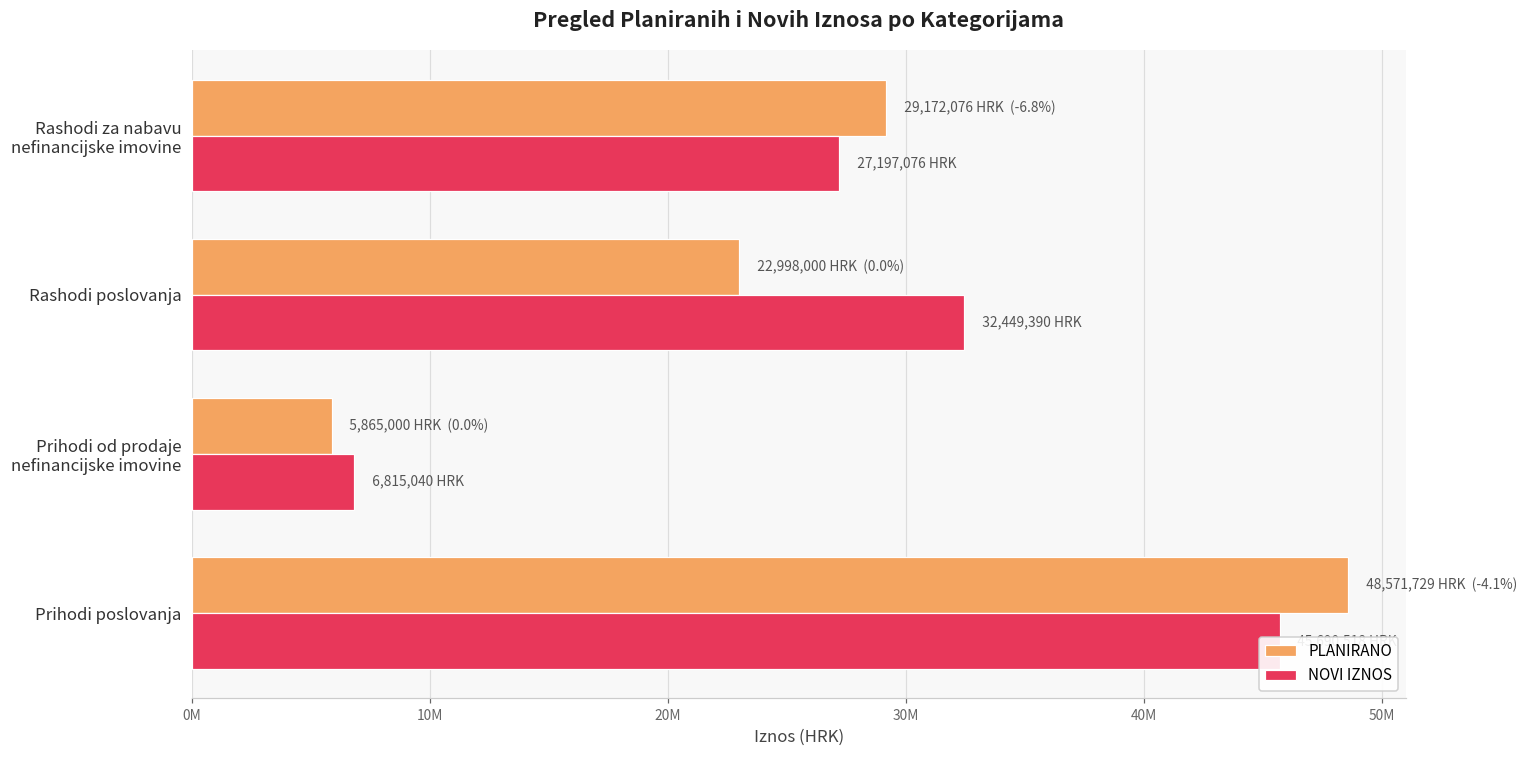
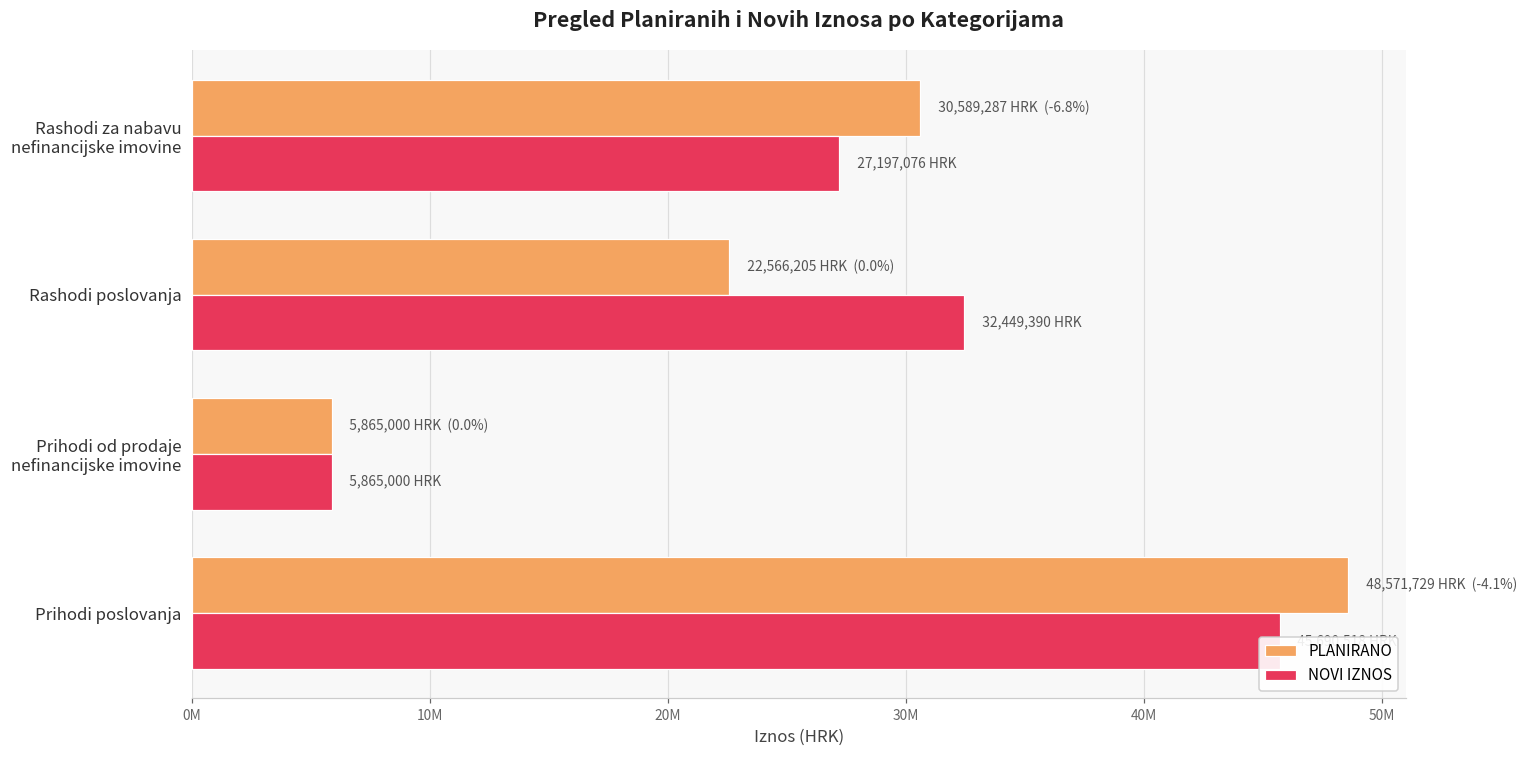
  {
    "PLANIRANO": {
-     "Rashodi za nabavu nefinancijske imovine": "29,172,076",
-     "Rashodi poslovanja": "22,998,000",
+     "Rashodi za nabavu nefinancijske imovine": "30,589,287",
+     "Rashodi poslovanja": "22,566,205",
      "Prihodi od prodaje nefinancijske imovine": "5,865,000",
      "Prihodi poslovanja": "48,571,729"
    },
    "NOVI IZNOS": {
      "Rashodi za nabavu nefinancijske imovine": "27,197,076",
      "Rashodi poslovanja": "32,449,390",
-     "Prihodi od prodaje nefinancijske imovine": "6,815,040"
+     "Prihodi od prodaje nefinancijske imovine": "5,865,000"
    }
  }
